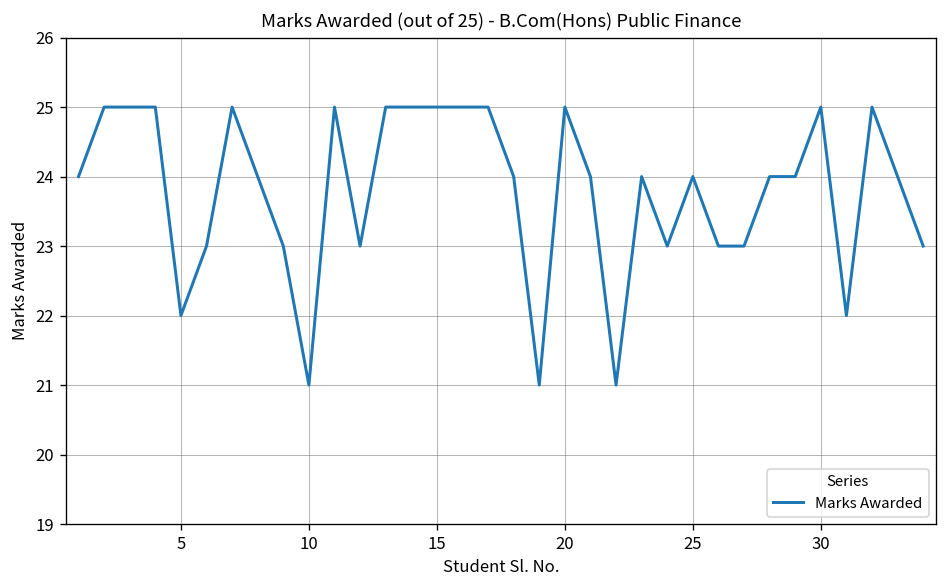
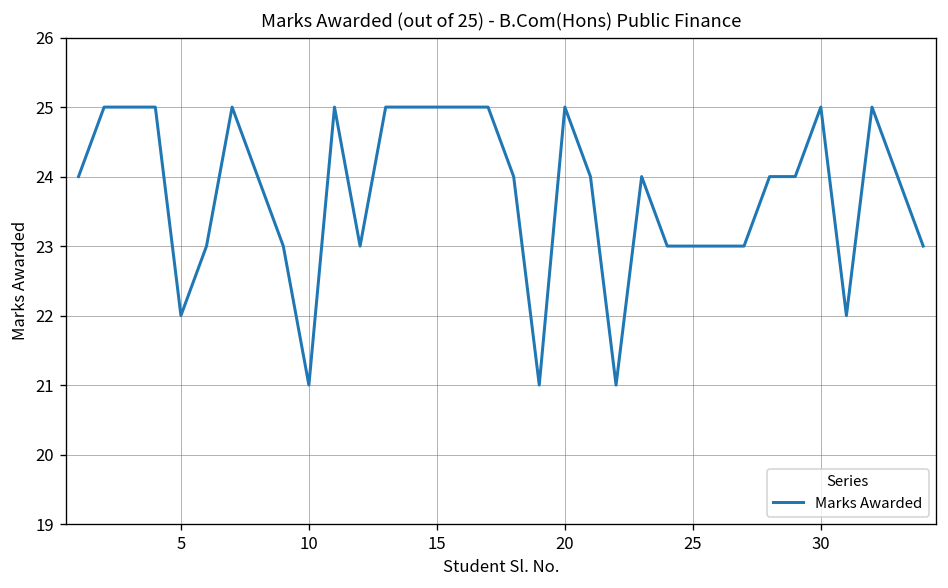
  {
    "5": 22,
    "10": 21,
    "15": 25,
    "20": 25,
-   "25": 24,
+   "25": 23,
    "30": 25
  }
